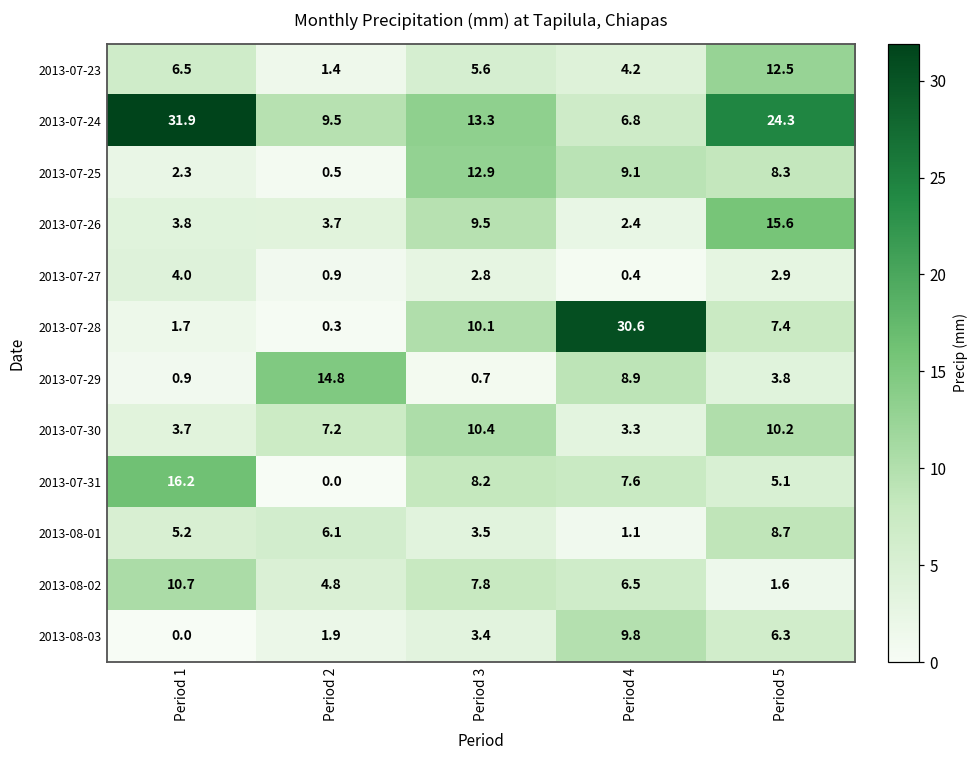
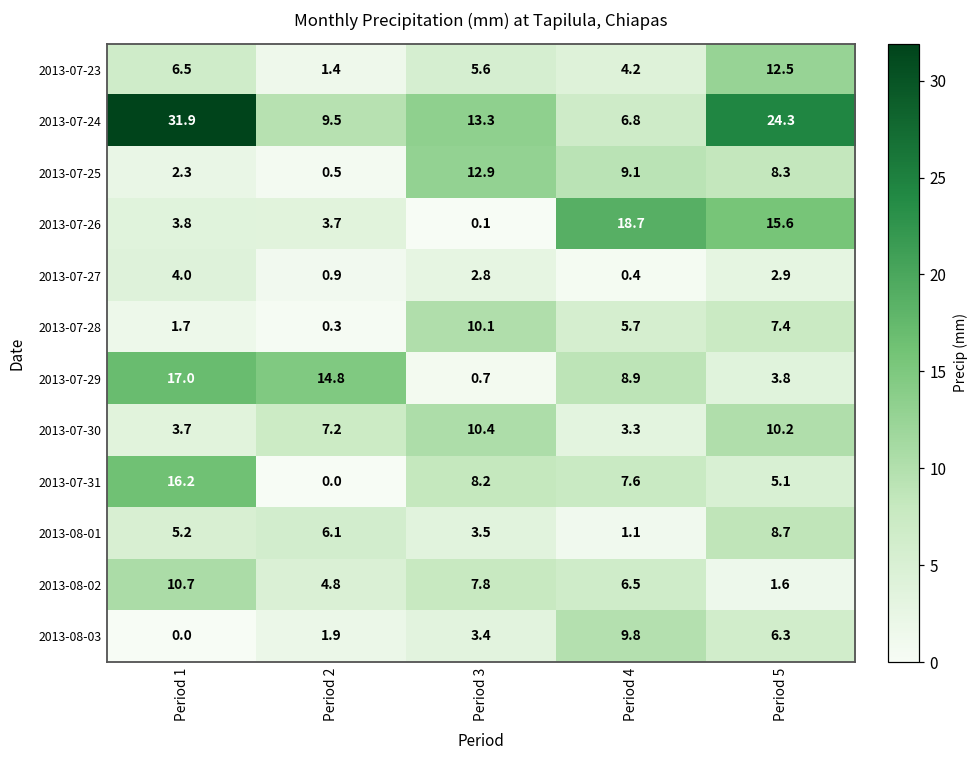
  {
    "2013-07-23": {
      "Period 1": 6.5,
      "Period 2": 1.4,
      "Period 3": 5.6,
      "Period 4": 4.2,
      "Period 5": 12.5
    },
    "2013-07-24": {
      "Period 1": 31.9,
      "Period 2": 9.5,
      "Period 3": 13.3,
      "Period 4": 6.8,
      "Period 5": 24.3
    },
    "2013-07-25": {
      "Period 1": 2.3,
      "Period 2": 0.5,
      "Period 3": 12.9,
      "Period 4": 9.1,
      "Period 5": 8.3
    },
    "2013-07-26": {
      "Period 1": 3.8,
      "Period 2": 3.7,
-     "Period 3": 9.5,
-     "Period 4": 2.4,
+     "Period 3": 0.1,
+     "Period 4": 18.7,
      "Period 5": 15.6
    },
    "2013-07-27": {
      "Period 1": 4.0,
      "Period 2": 0.9,
      "Period 3": 2.8,
      "Period 4": 0.4,
      "Period 5": 2.9
    },
    "2013-07-28": {
      "Period 1": 1.7,
      "Period 2": 0.3,
      "Period 3": 10.1,
-     "Period 4": 30.6,
+     "Period 4": 5.7,
      "Period 5": 7.4
    },
    "2013-07-29": {
-     "Period 1": 0.9,
+     "Period 1": 17.0,
      "Period 2": 14.8,
      "Period 3": 0.7,
      "Period 4": 8.9,
      "Period 5": 3.8
    },
    "2013-07-30": {
      "Period 1": 3.7,
      "Period 2": 7.2,
      "Period 3": 10.4,
      "Period 4": 3.3,
      "Period 5": 10.2
    },
    "2013-07-31": {
      "Period 1": 16.2,
      "Period 2": 0.0,
      "Period 3": 8.2,
      "Period 4": 7.6,
      "Period 5": 5.1
    },
    "2013-08-01": {
      "Period 1": 5.2,
      "Period 2": 6.1,
      "Period 3": 3.5,
      "Period 4": 1.1,
      "Period 5": 8.7
    },
    "2013-08-02": {
      "Period 1": 10.7,
      "Period 2": 4.8,
      "Period 3": 7.8,
      "Period 4": 6.5,
      "Period 5": 1.6
    },
    "2013-08-03": {
      "Period 1": 0.0,
      "Period 2": 1.9,
      "Period 3": 3.4,
      "Period 4": 9.8,
      "Period 5": 6.3
    }
  }
